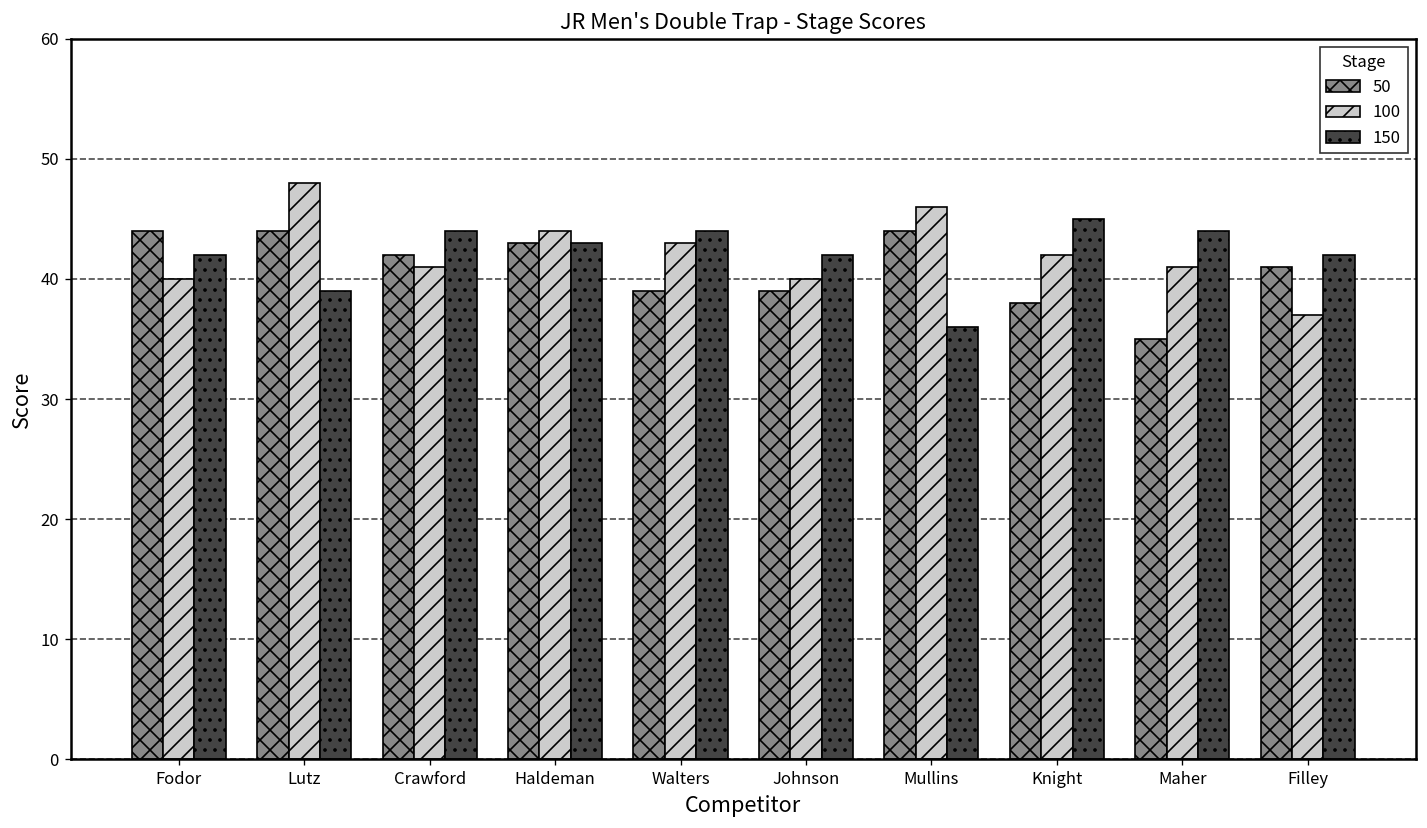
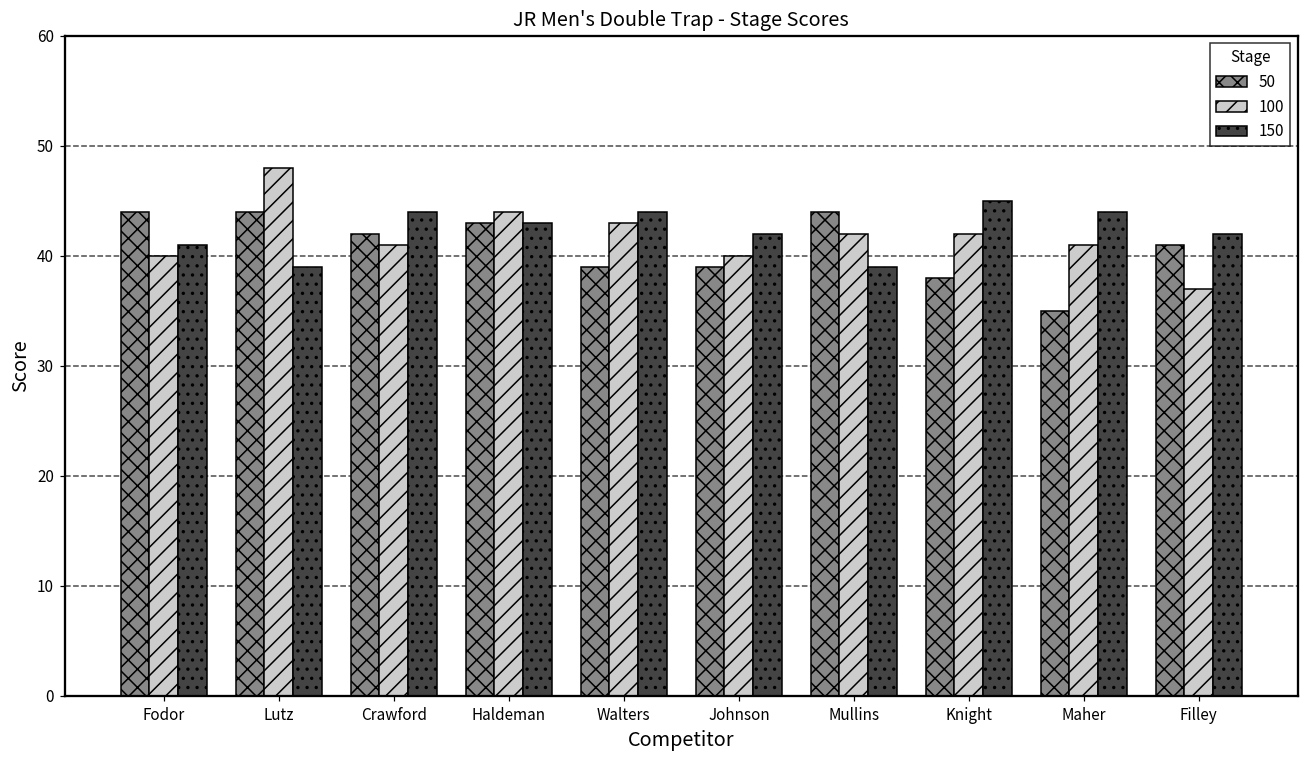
  {
    "50": {
      "Fodor": 44,
      "Lutz": 44,
      "Crawford": 42,
      "Haldeman": 43,
      "Walters": 39,
      "Johnson": 39,
      "Mullins": 44,
      "Knight": 38,
      "Maher": 35,
      "Filley": 41
    },
    "100": {
      "Fodor": 40,
      "Lutz": 48,
      "Crawford": 41,
      "Haldeman": 44,
      "Walters": 43,
      "Johnson": 40,
-     "Mullins": 46,
+     "Mullins": 42,
      "Knight": 42,
      "Maher": 41,
      "Filley": 37
    },
    "150": {
-     "Fodor": 42,
+     "Fodor": 41,
      "Lutz": 39,
      "Crawford": 44,
      "Haldeman": 43,
      "Walters": 44,
      "Johnson": 42,
-     "Mullins": 36,
+     "Mullins": 39,
      "Knight": 45,
      "Maher": 44,
      "Filley": 42
    }
  }
